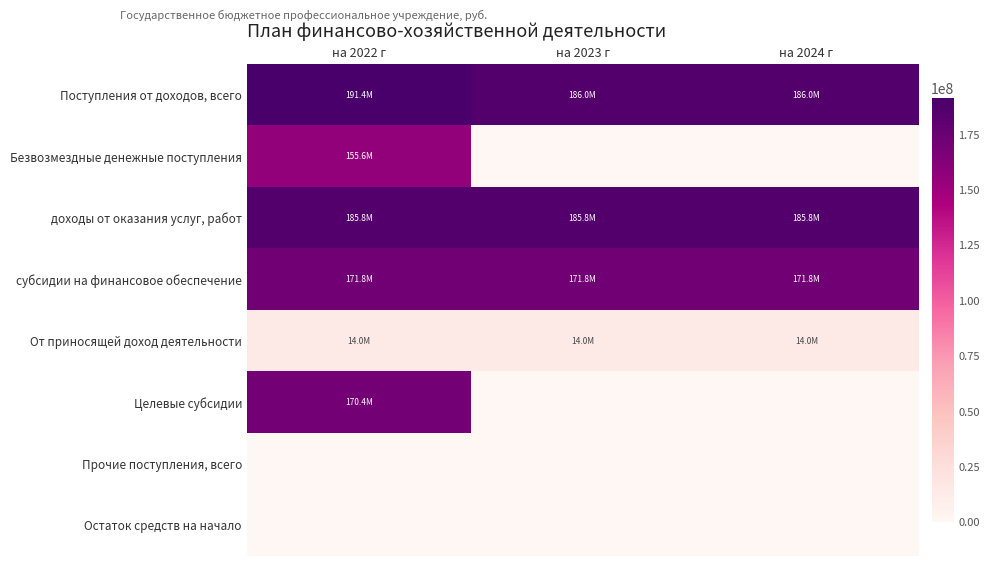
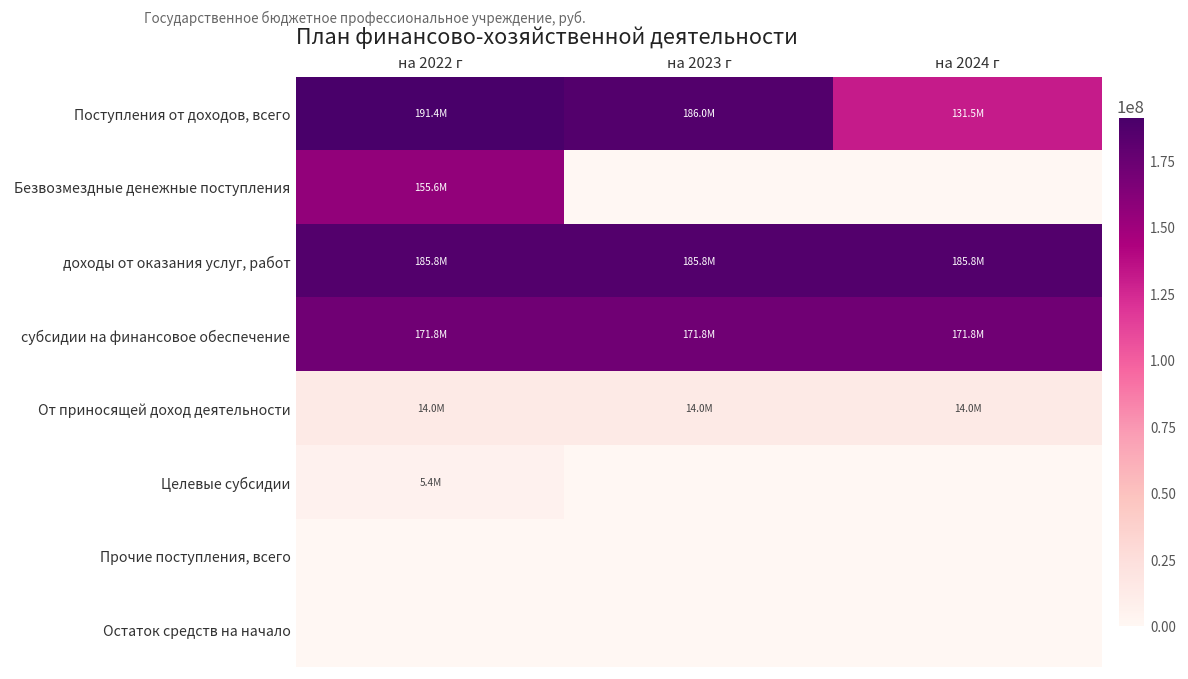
  {
    "Поступления от доходов, всего": {
      "на 2022 г": "191.4M",
      "на 2023 г": "186.0M",
-     "на 2024 г": "186.0M"
+     "на 2024 г": "131.5M"
    },
    "Безвозмездные денежные поступления": {
      "на 2022 г": "155.6M"
    },
    "доходы от оказания услуг, работ": {
      "на 2022 г": "185.8M",
      "на 2023 г": "185.8M",
      "на 2024 г": "185.8M"
    },
    "субсидии на финансовое обеспечение": {
      "на 2022 г": "171.8M",
      "на 2023 г": "171.8M",
      "на 2024 г": "171.8M"
    },
    "От приносящей доход деятельности": {
      "на 2022 г": "14.0M",
      "на 2023 г": "14.0M",
      "на 2024 г": "14.0M"
    },
    "Целевые субсидии": {
-     "на 2022 г": "170.4M"
+     "на 2022 г": "5.4M"
    }
  }
